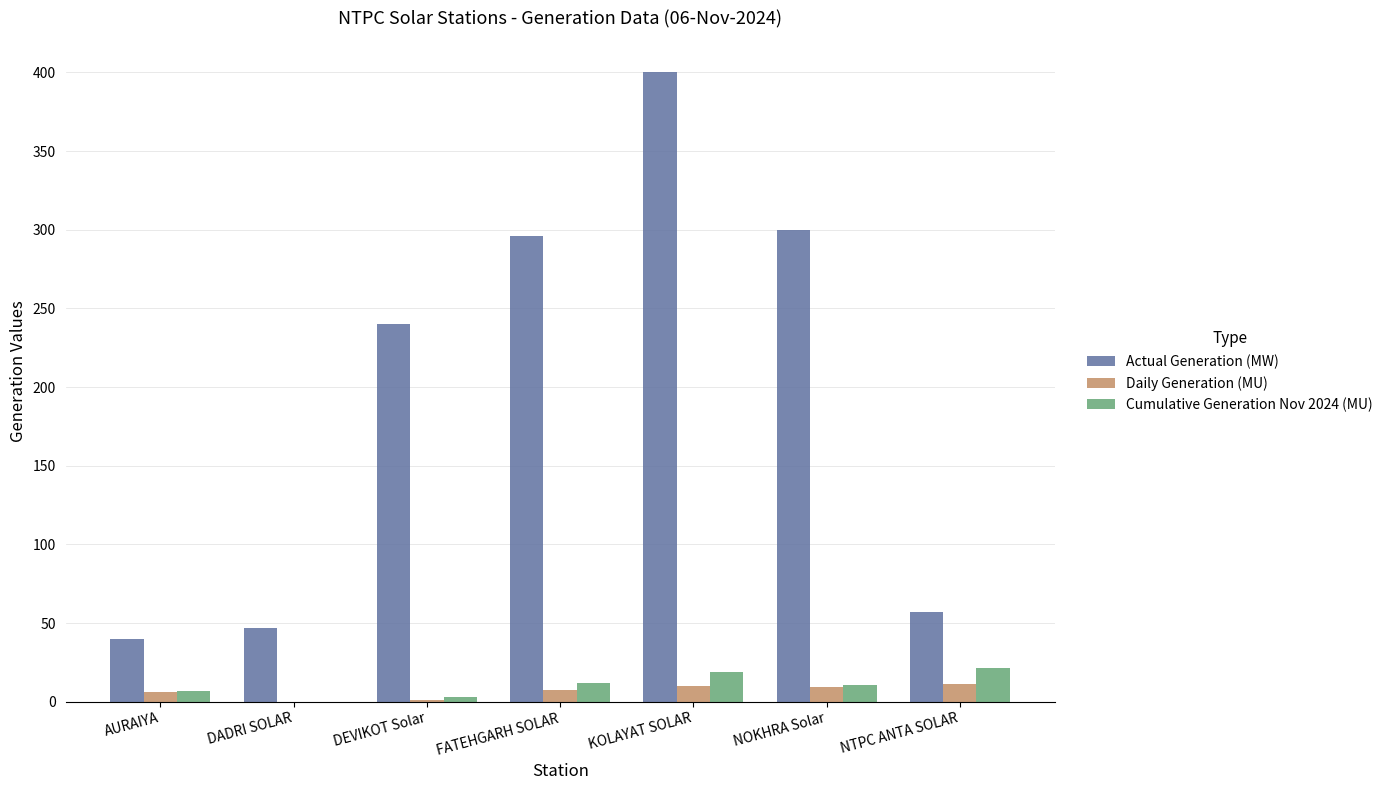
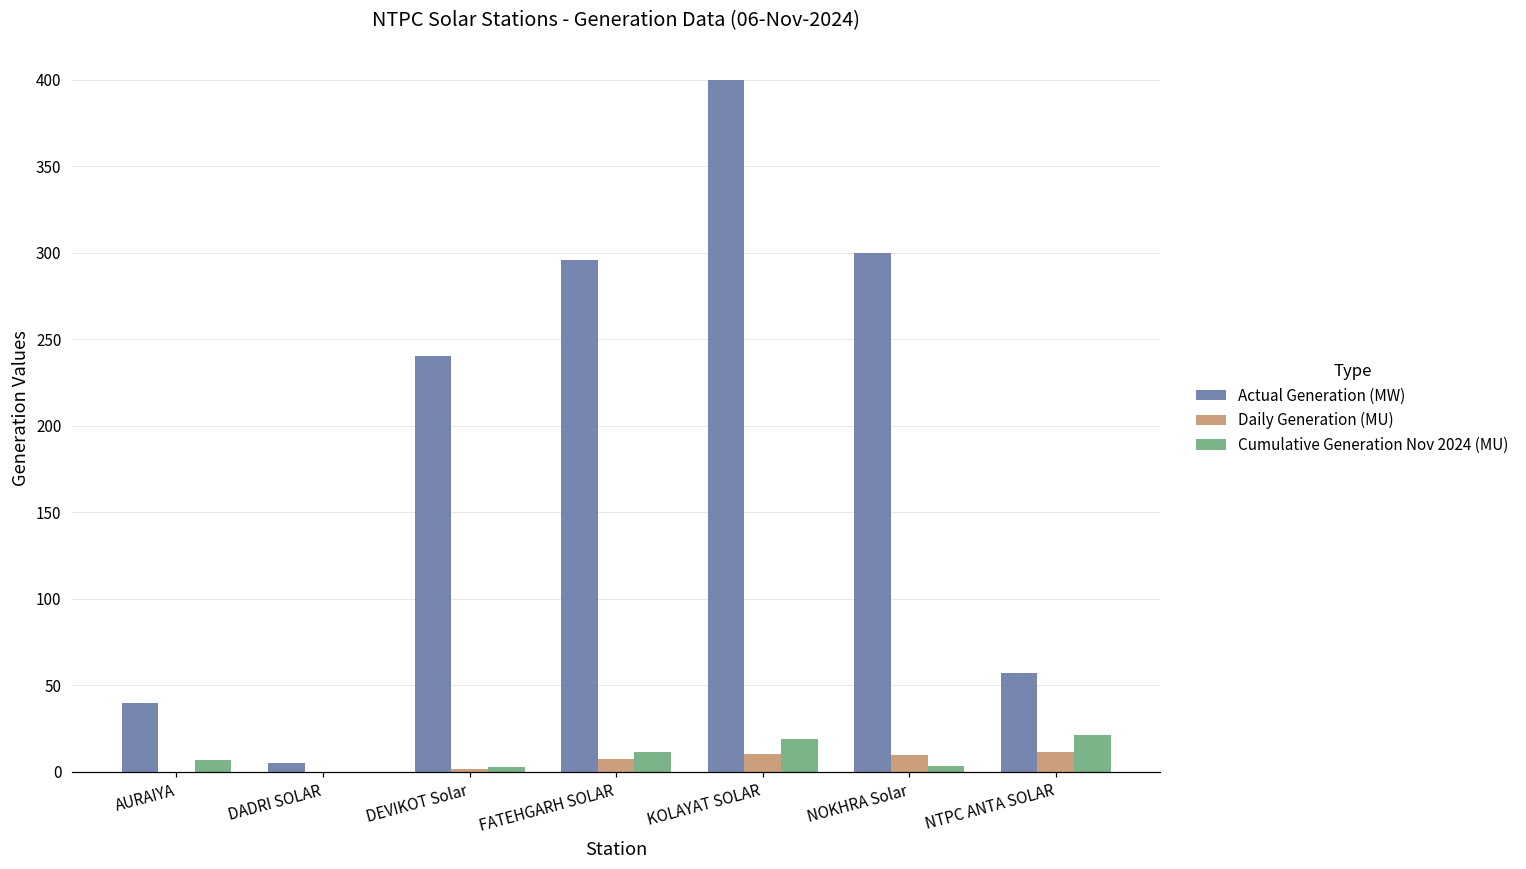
  {
    "Actual Generation (MW)": {
      "AURAIYA": 40,
-     "DADRI SOLAR": 47,
+     "DADRI SOLAR": 5,
      "DEVIKOT Solar": 240,
      "FATEHGARH SOLAR": 296,
      "KOLAYAT SOLAR": 400,
      "NOKHRA Solar": 300,
      "NTPC ANTA SOLAR": 57
    },
    "Daily Generation (MU)": {
-     "AURAIYA": 6,
+     "AURAIYA": 0,
      "FATEHGARH SOLAR": 8,
      "KOLAYAT SOLAR": 10,
      "NOKHRA Solar": 9,
      "NTPC ANTA SOLAR": 11
    },
    "Cumulative Generation Nov 2024 (MU)": {
      "AURAIYA": 7,
      "DEVIKOT Solar": 3,
      "FATEHGARH SOLAR": 12,
      "KOLAYAT SOLAR": 19,
-     "NOKHRA Solar": 10,
+     "NOKHRA Solar": 3,
      "NTPC ANTA SOLAR": 21
    }
  }
